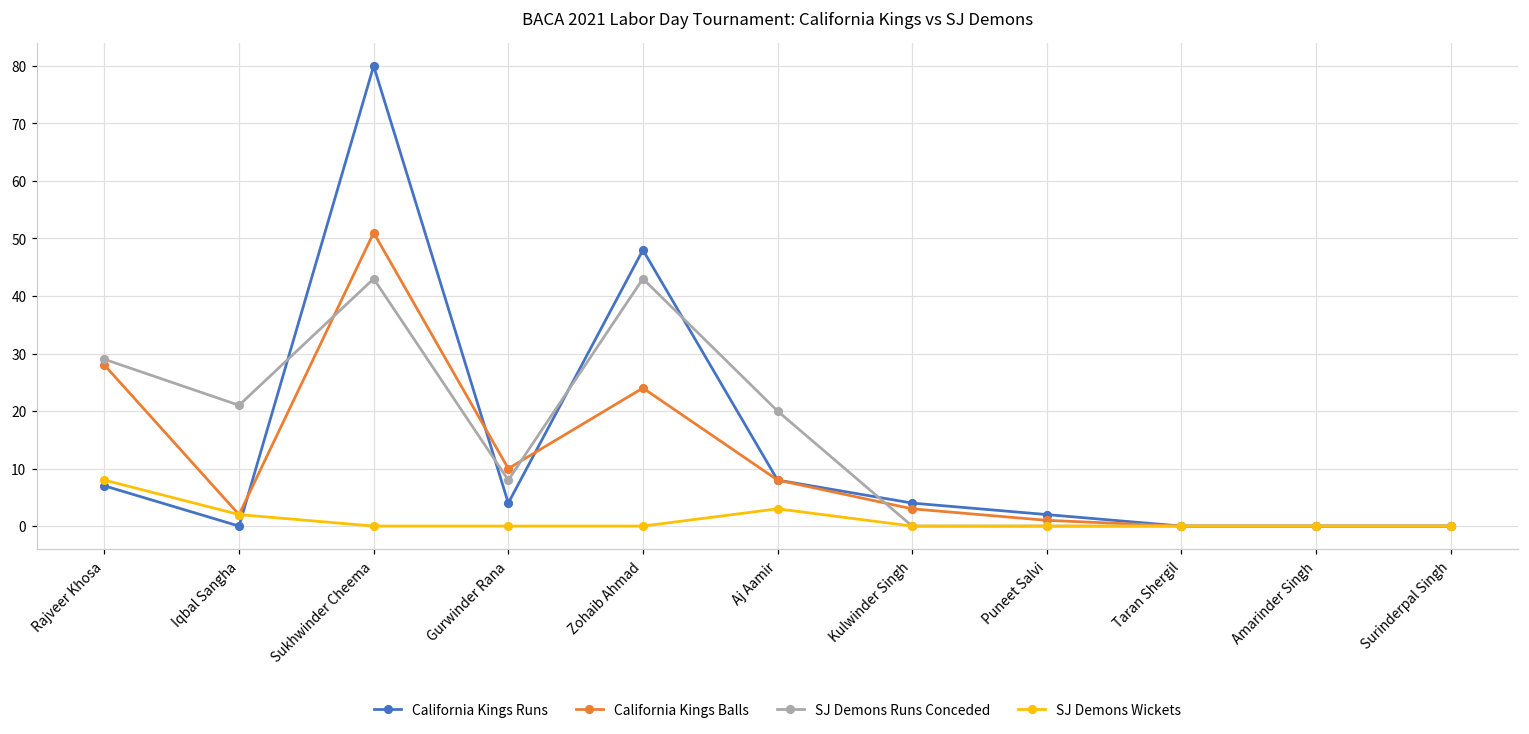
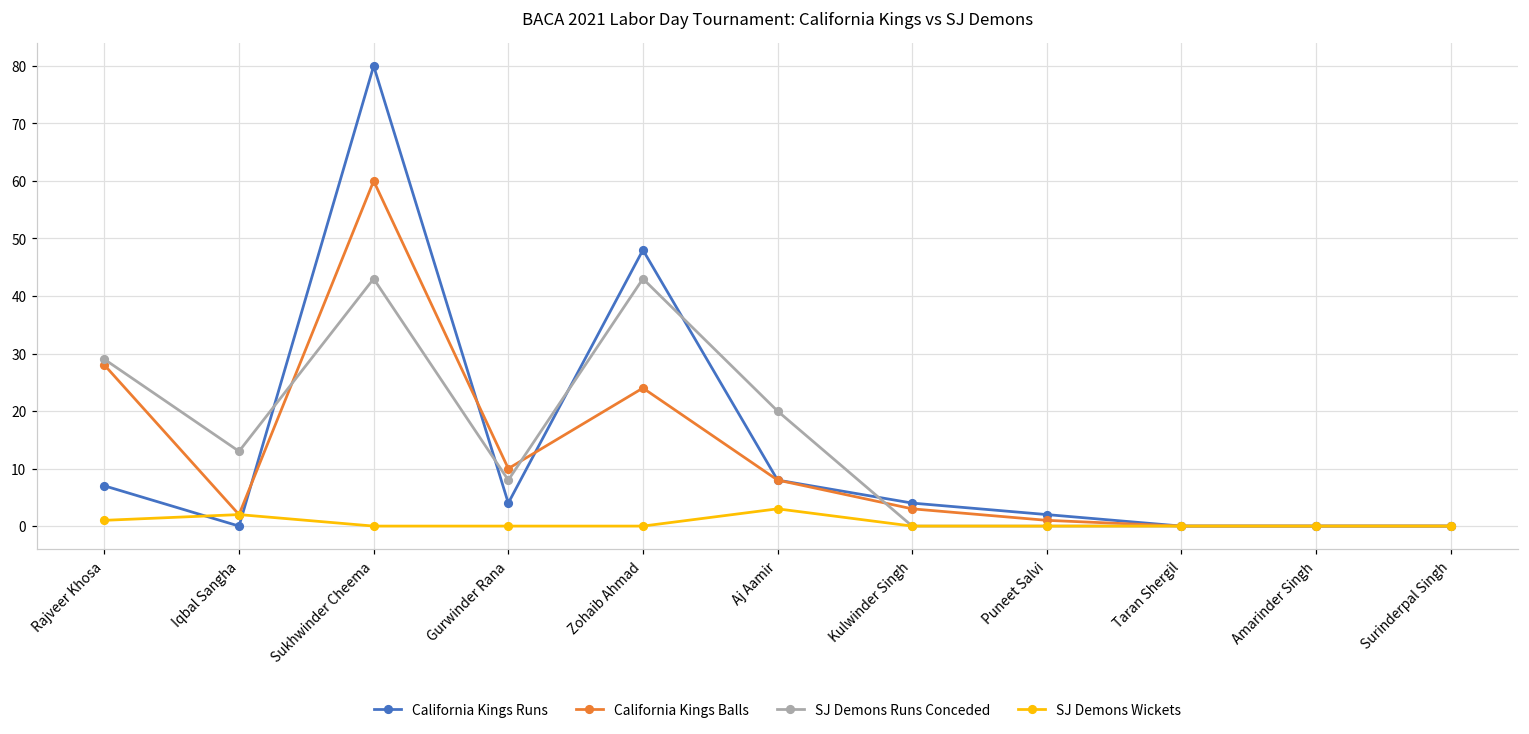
  {
    "California Kings Runs": {
      "Rajveer Khosa": 7,
      "Iqbal Sangha": 0,
      "Sukhwinder Cheema": 80,
      "Gurwinder Rana": 4,
      "Zohaib Ahmad": 48,
      "Kulwinder Singh": 4,
      "Puneet Salvi": 2
    },
    "California Kings Balls": {
      "Rajveer Khosa": 28,
-     "Sukhwinder Cheema": 51,
+     "Sukhwinder Cheema": 60,
      "Gurwinder Rana": 10,
      "Zohaib Ahmad": 24,
      "Kulwinder Singh": 3,
      "Puneet Salvi": 1
    },
    "SJ Demons Runs Conceded": {
      "Rajveer Khosa": 29,
-     "Iqbal Sangha": 21,
+     "Iqbal Sangha": 13,
      "Sukhwinder Cheema": 43,
      "Gurwinder Rana": 8,
      "Zohaib Ahmad": 43,
      "Aj Aamir": 20
    },
    "SJ Demons Wickets": {
-     "Rajveer Khosa": 8,
+     "Rajveer Khosa": 1,
      "Sukhwinder Cheema": 0,
      "Gurwinder Rana": 0,
      "Zohaib Ahmad": 0,
      "Aj Aamir": 3
    }
  }
